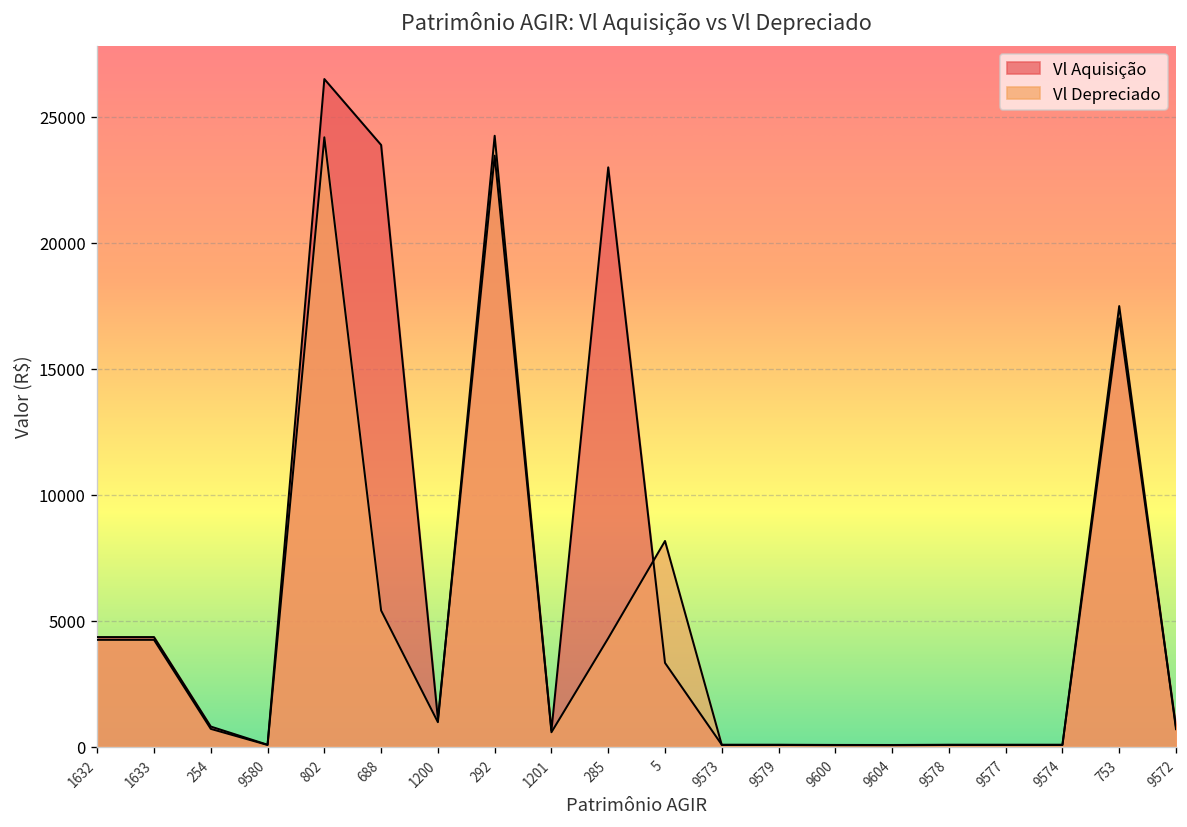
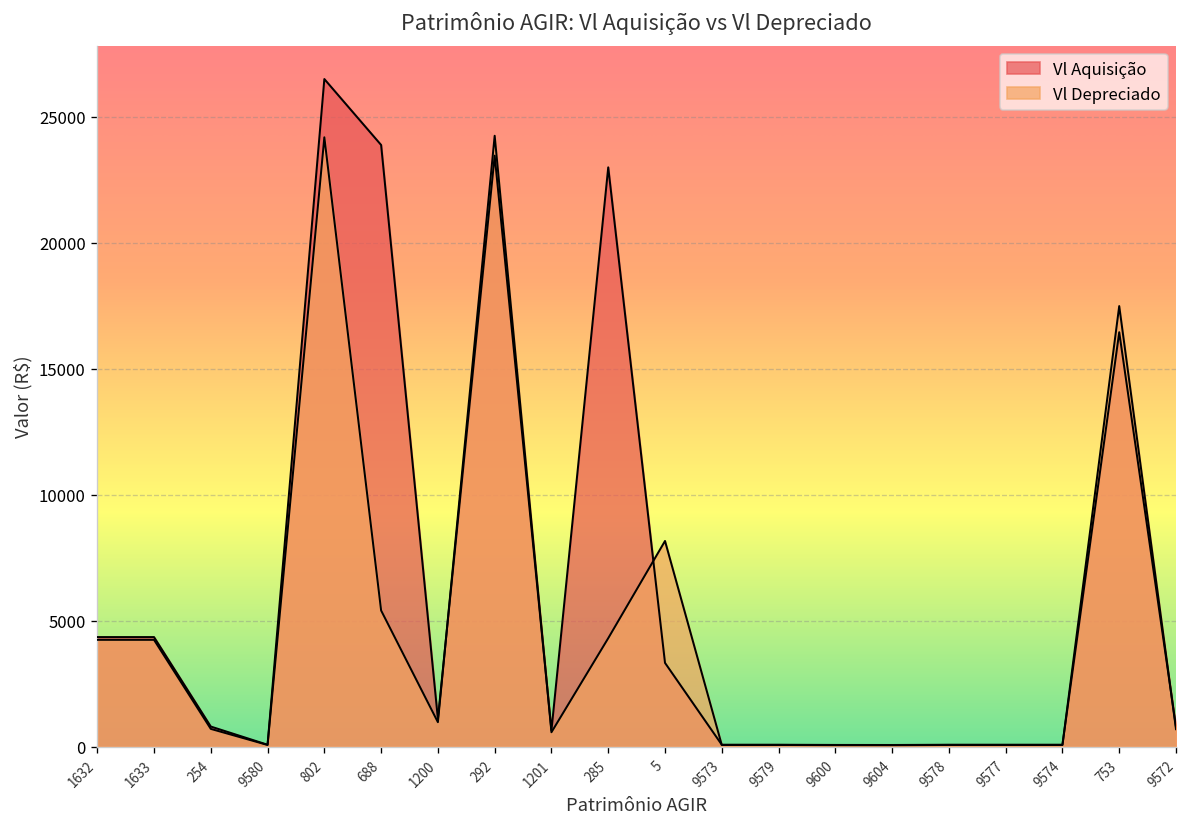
  {
    "Vl Aquisição": {
      "802": 26500,
      "688": 23900,
      "1200": 1100,
      "292": 23500,
      "285": 23000,
      "5": 3300,
-     "753": 17000
+     "753": 16500
    },
    "Vl Depreciado": {
      "802": 24200,
      "688": 5400,
      "1200": 1000,
      "292": 24200,
      "285": 4300,
      "5": 8200,
      "753": 17500
    }
  }
